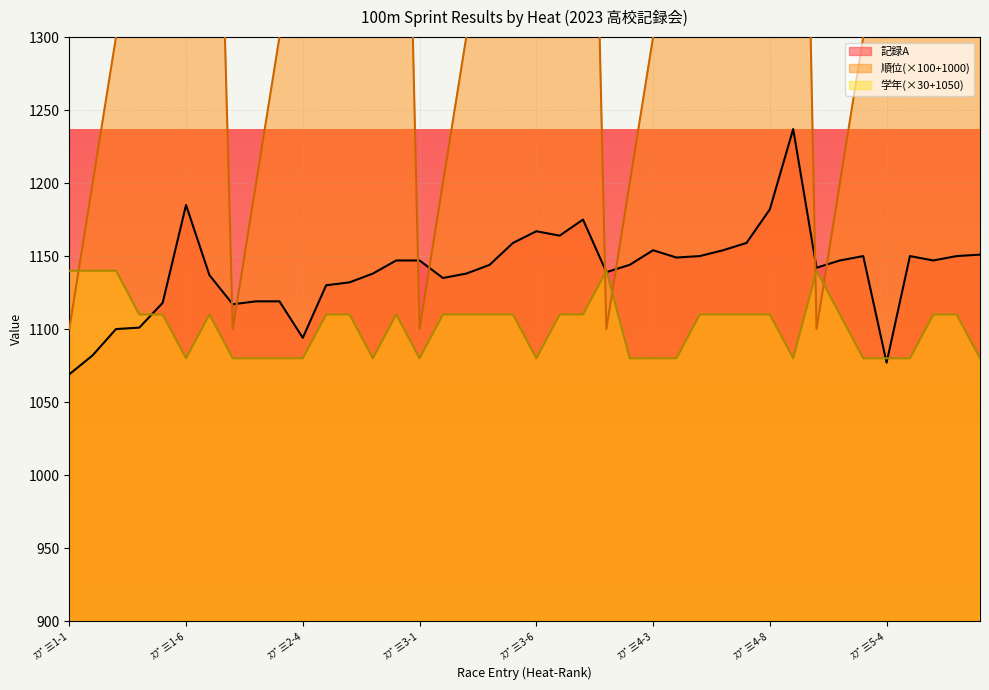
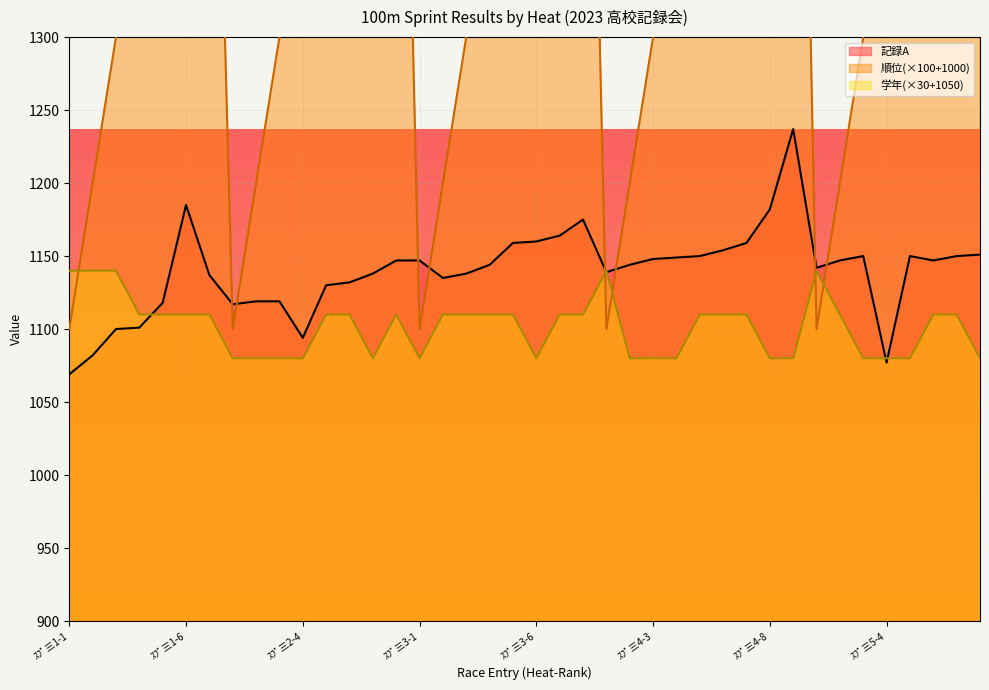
  {
    "記録A": {
      "ｽﾌﾟ三1-1": 1069,
      "ｽﾌﾟ三1-6": 1185,
      "ｽﾌﾟ三2-4": 1094,
      "ｽﾌﾟ三3-1": 1147,
-     "ｽﾌﾟ三3-6": 1167,
-     "ｽﾌﾟ三4-3": 1154,
+     "ｽﾌﾟ三3-6": 1160,
+     "ｽﾌﾟ三4-3": 1148,
      "ｽﾌﾟ三4-8": 1182,
      "ｽﾌﾟ三5-4": 1077
    },
    "順位(×100+1000)": {
      "ｽﾌﾟ三1-1": 1100,
      "ｽﾌﾟ三3-1": 1100,
      "ｽﾌﾟ三4-3": 1300
    },
    "学年(×30+1050)": {
      "ｽﾌﾟ三1-1": 1140,
-     "ｽﾌﾟ三1-6": 1080,
+     "ｽﾌﾟ三1-6": 1110,
      "ｽﾌﾟ三2-4": 1080,
      "ｽﾌﾟ三3-1": 1080,
      "ｽﾌﾟ三3-6": 1080,
      "ｽﾌﾟ三4-3": 1080,
-     "ｽﾌﾟ三4-8": 1110,
+     "ｽﾌﾟ三4-8": 1080,
      "ｽﾌﾟ三5-4": 1080
    }
  }
